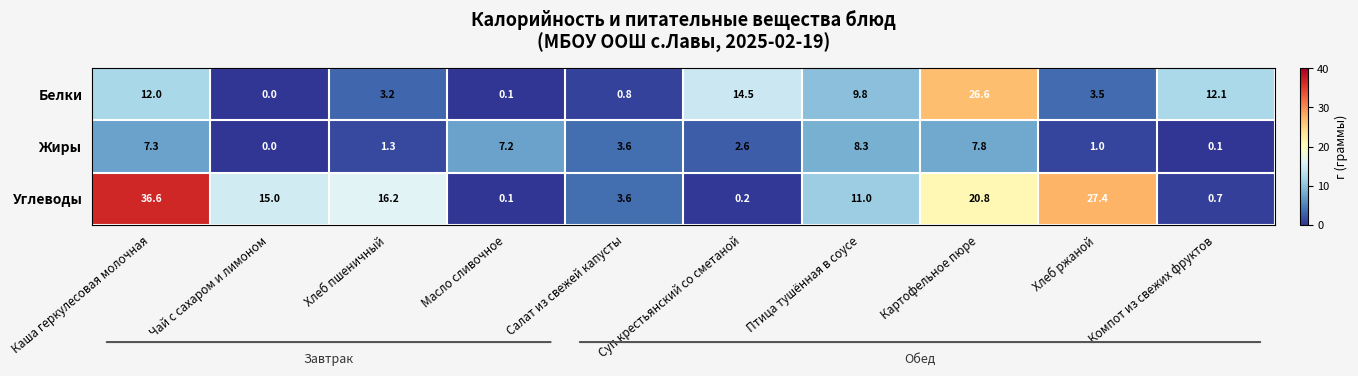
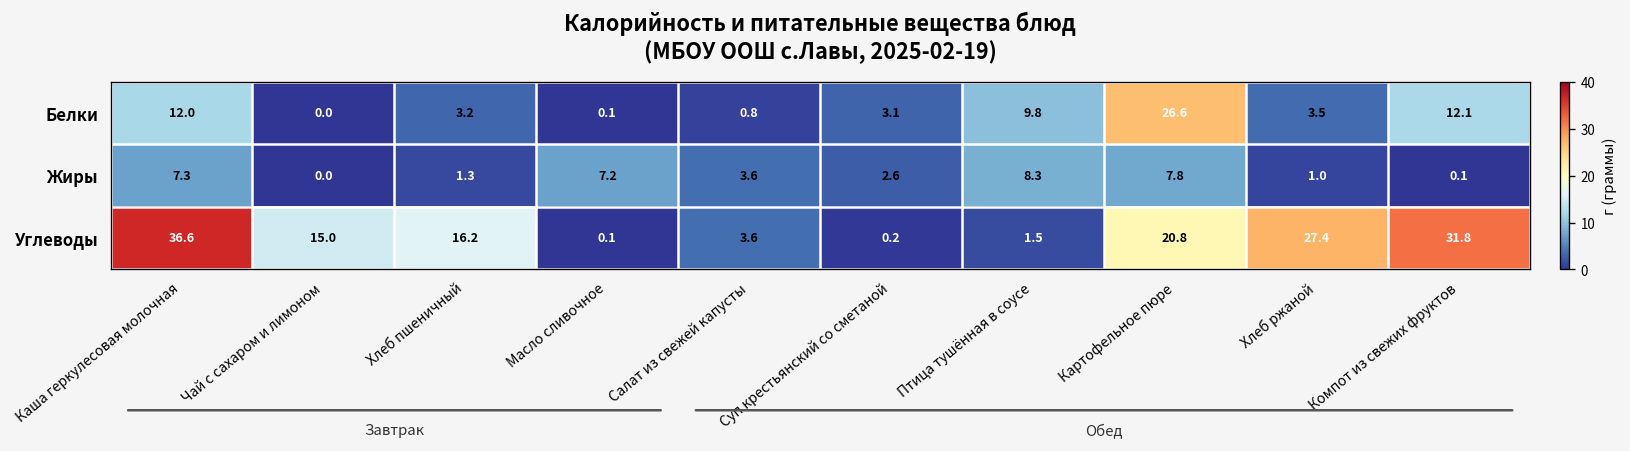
  {
    "Белки": {
      "Каша геркулесовая молочная": 12.0,
      "Чай с сахаром и лимоном": 0.0,
      "Хлеб пшеничный": 3.2,
      "Масло сливочное": 0.1,
      "Салат из свежей капусты": 0.8,
-     "Суп крестьянский со сметаной": 14.5,
+     "Суп крестьянский со сметаной": 3.1,
      "Птица тушённая в соусе": 9.8,
      "Картофельное пюре": 26.6,
      "Хлеб ржаной": 3.5,
      "Компот из свежих фруктов": 12.1
    },
    "Жиры": {
      "Каша геркулесовая молочная": 7.3,
      "Чай с сахаром и лимоном": 0.0,
      "Хлеб пшеничный": 1.3,
      "Масло сливочное": 7.2,
      "Салат из свежей капусты": 3.6,
      "Суп крестьянский со сметаной": 2.6,
      "Птица тушённая в соусе": 8.3,
      "Картофельное пюре": 7.8,
      "Хлеб ржаной": 1.0,
      "Компот из свежих фруктов": 0.1
    },
    "Углеводы": {
      "Каша геркулесовая молочная": 36.6,
      "Чай с сахаром и лимоном": 15.0,
      "Хлеб пшеничный": 16.2,
      "Масло сливочное": 0.1,
      "Салат из свежей капусты": 3.6,
      "Суп крестьянский со сметаной": 0.2,
-     "Птица тушённая в соусе": 11.0,
+     "Птица тушённая в соусе": 1.5,
      "Картофельное пюре": 20.8,
      "Хлеб ржаной": 27.4,
-     "Компот из свежих фруктов": 0.7
+     "Компот из свежих фруктов": 31.8
    }
  }
